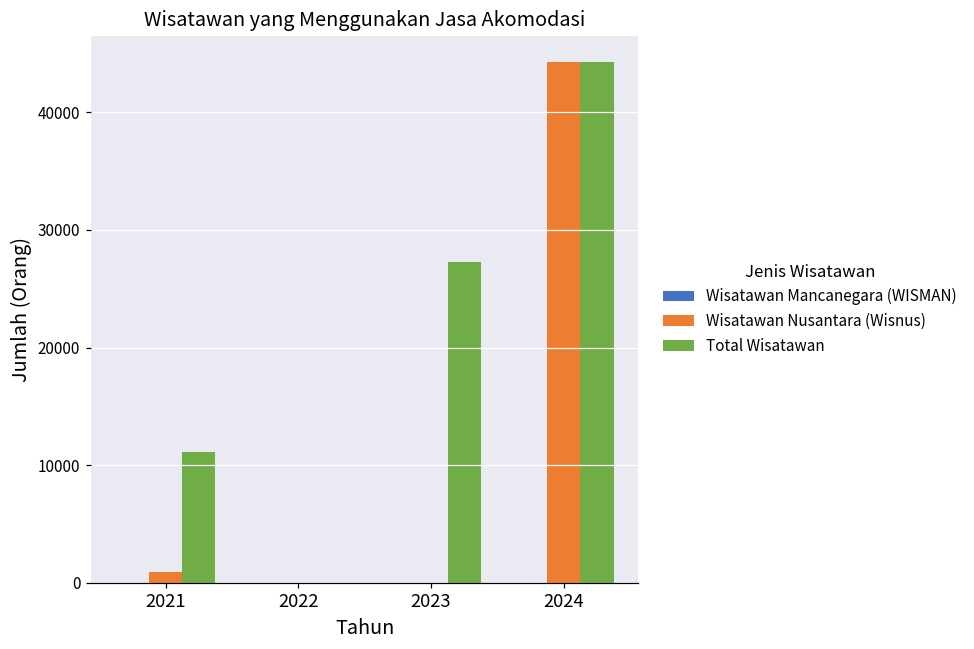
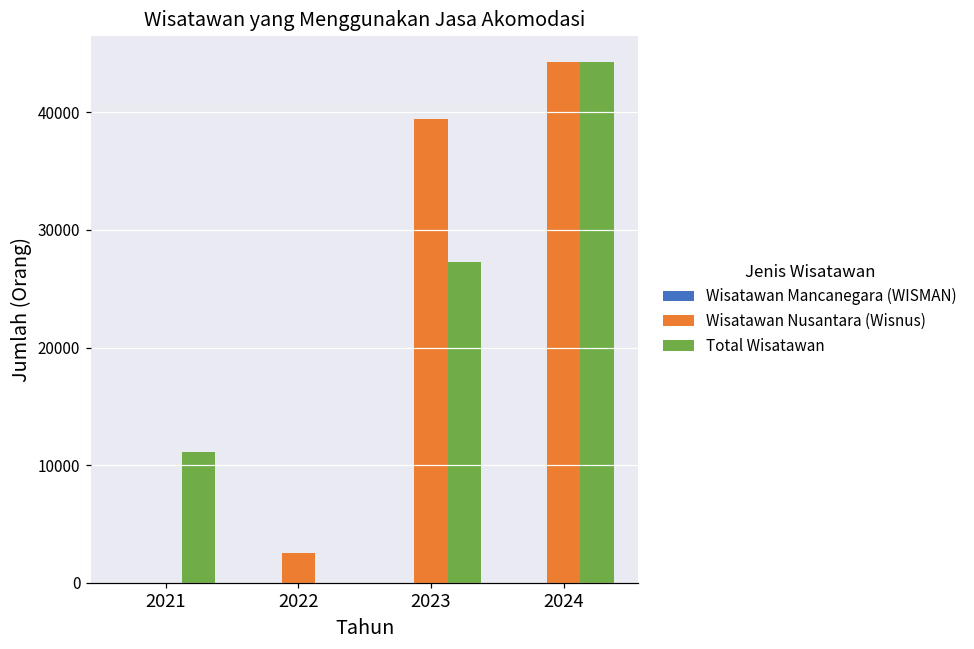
  {
    "Wisatawan Mancanegara (WISMAN)": {
      "2021": 0,
      "2022": 0,
      "2023": 0,
      "2024": 0
    },
    "Wisatawan Nusantara (Wisnus)": {
-     "2021": 900,
-     "2022": 0,
-     "2023": 0,
+     "2021": 0,
+     "2022": 2500,
+     "2023": 39500,
      "2024": 44300
    },
    "Total Wisatawan": {
      "2021": 11100,
      "2022": 0,
      "2023": 27300,
      "2024": 44300
    }
  }
